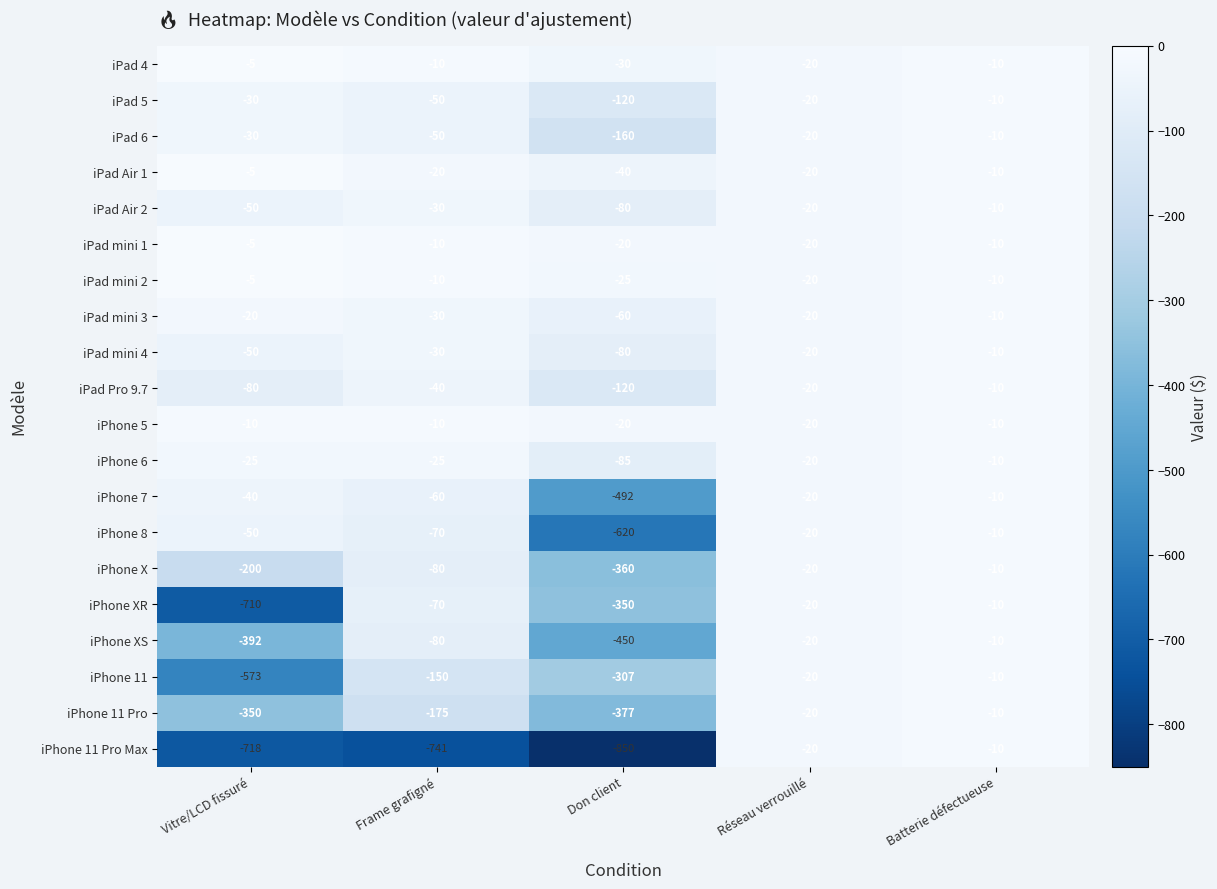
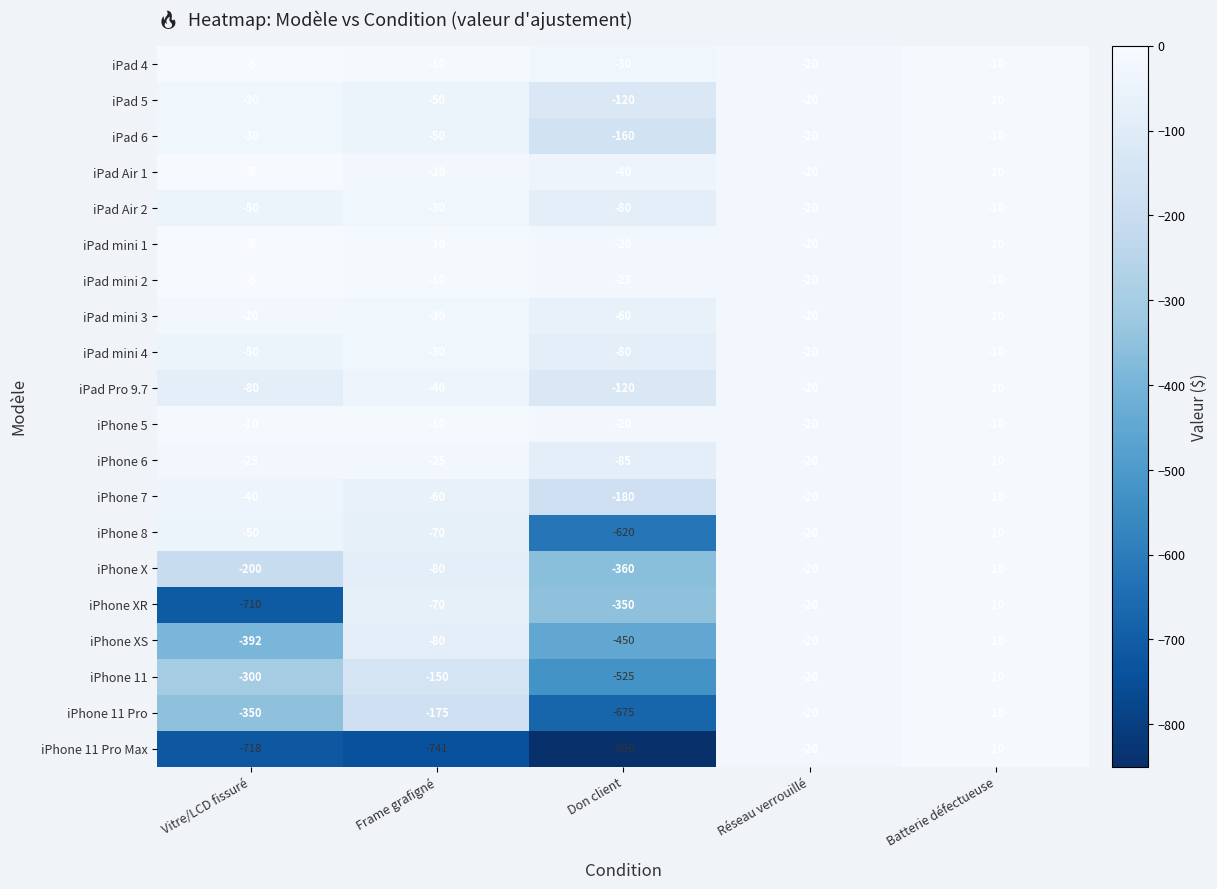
  {
    "iPhone 7": {
-     "Don client": -492
+     "Don client": -180
    },
    "iPhone 8": {
      "Don client": -620
    },
    "iPhone X": {
      "Vitre/LCD fissuré": -200,
      "Don client": -360
    },
    "iPhone XR": {
      "Vitre/LCD fissuré": -710,
      "Don client": -350
    },
    "iPhone XS": {
      "Vitre/LCD fissuré": -392,
      "Don client": -450
    },
    "iPhone 11": {
-     "Vitre/LCD fissuré": -573,
-     "Don client": -307
+     "Vitre/LCD fissuré": -300,
+     "Don client": -525
    },
    "iPhone 11 Pro": {
      "Vitre/LCD fissuré": -350,
      "Frame grafigné": -175,
-     "Don client": -377
+     "Don client": -675
    },
    "iPhone 11 Pro Max": {
      "Vitre/LCD fissuré": -718,
      "Frame grafigné": -741,
      "Don client": -850
    }
  }
